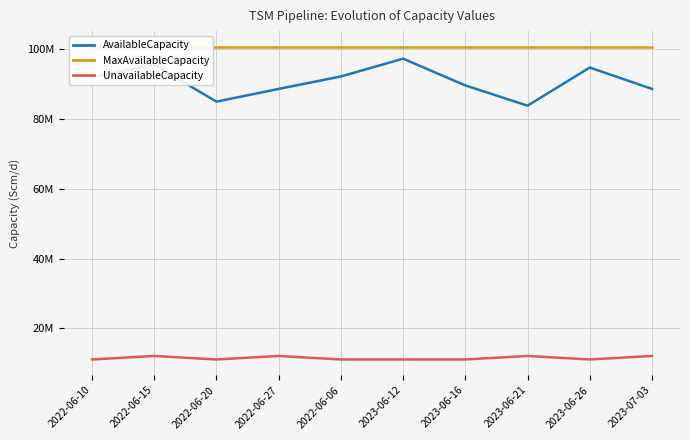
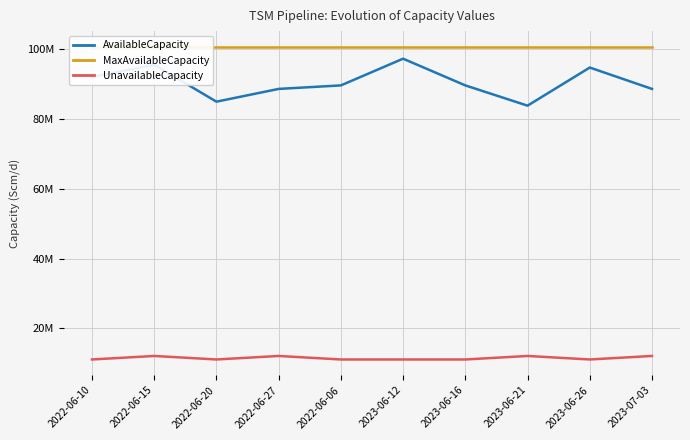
  {
    "AvailableCapacity": {
      "2022-06-20": 85000000,
      "2022-06-27": 89000000,
-     "2022-06-06": 92000000,
+     "2022-06-06": 90000000,
      "2023-06-12": 97000000,
      "2023-06-16": 90000000,
      "2023-06-21": 84000000,
      "2023-06-26": 95000000,
      "2023-07-03": 89000000
    },
    "MaxAvailableCapacity": {
      "2022-06-20": 101000000,
      "2022-06-27": 101000000,
      "2022-06-06": 101000000,
      "2023-06-12": 101000000,
      "2023-06-16": 101000000,
      "2023-06-21": 101000000,
      "2023-06-26": 101000000,
      "2023-07-03": 101000000
    },
    "UnavailableCapacity": {
      "2022-06-10": 11000000,
      "2022-06-15": 12000000,
      "2022-06-20": 11000000,
      "2022-06-27": 12000000,
      "2022-06-06": 11000000,
      "2023-06-12": 11000000,
      "2023-06-16": 11000000,
      "2023-06-21": 12000000,
      "2023-06-26": 11000000,
      "2023-07-03": 12000000
    }
  }
